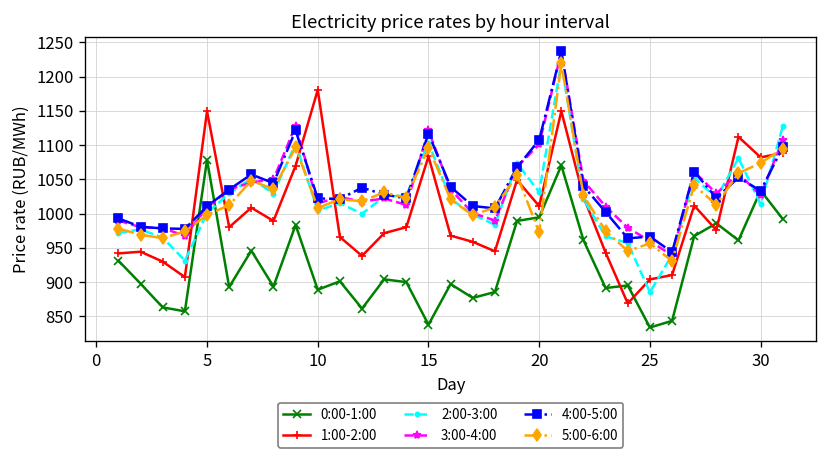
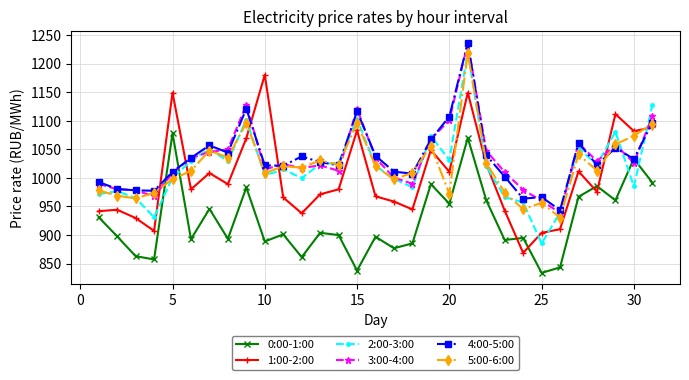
  {
    "0:00-1:00": {
      "5": 1080,
      "10": 890,
      "15": 840,
-     "20": 990,
+     "20": 950,
      "25": 830
    },
    "1:00-2:00": {
      "5": 1150,
      "10": 1180,
      "15": 1080,
      "20": 1010,
      "25": 900,
      "30": 1080
    },
    "2:00-3:00": {
      "15": 1100,
      "20": 1030,
      "25": 890,
-     "30": 1010
+     "30": 990
    },
    "3:00-4:00": {
      "10": 1020,
      "15": 1120,
      "20": 1100,
      "30": 1030
    },
    "4:00-5:00": {
      "10": 1020,
      "15": 1120,
      "20": 1110,
      "25": 970
    },
    "5:00-6:00": {
      "15": 1100,
      "20": 970,
      "30": 1070
    }
  }
